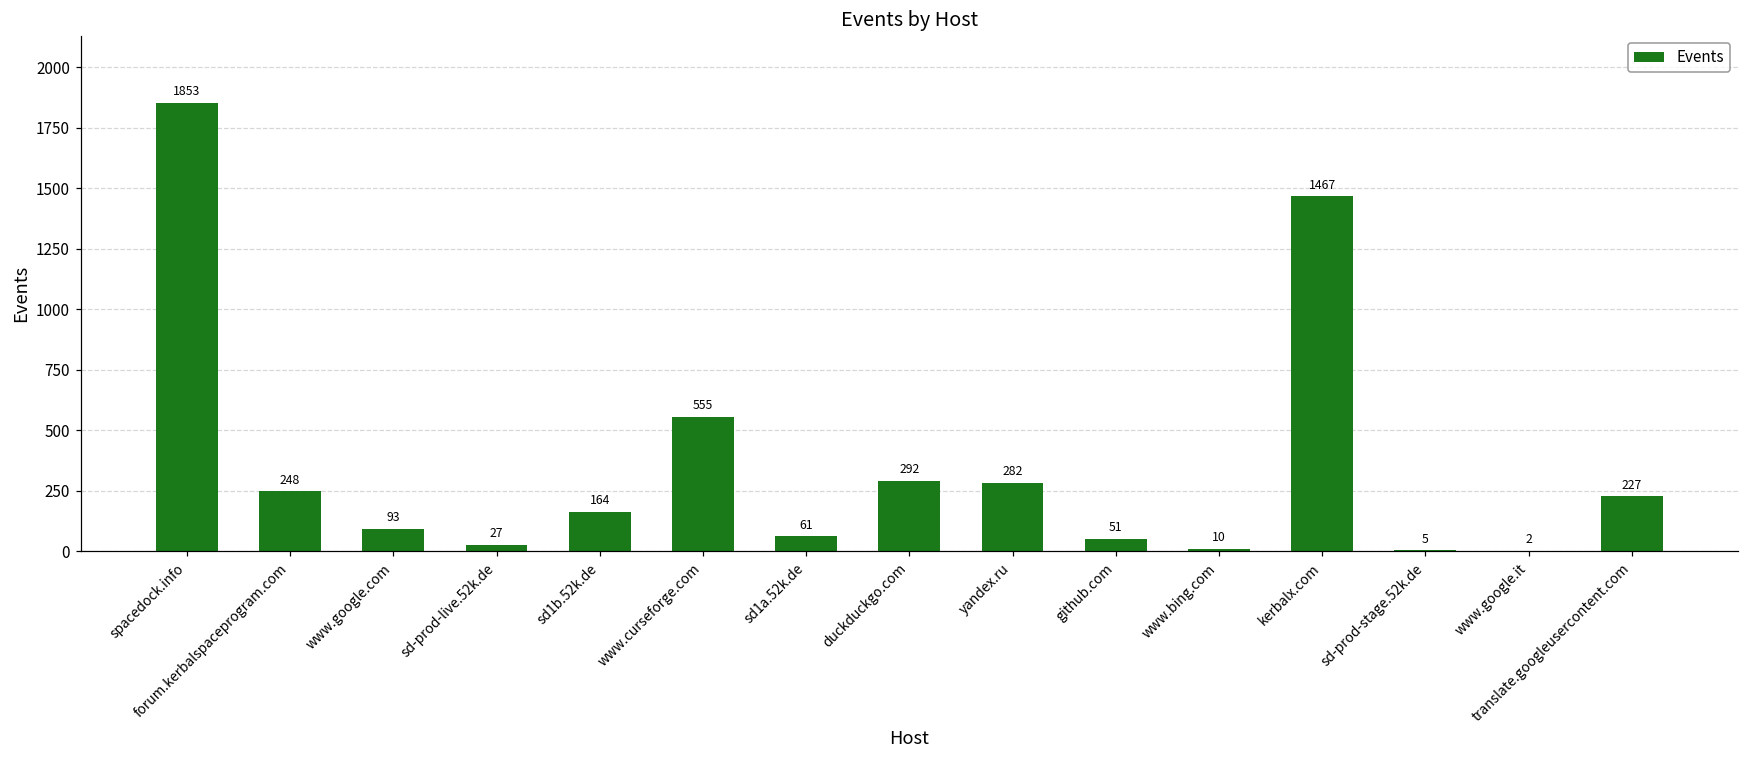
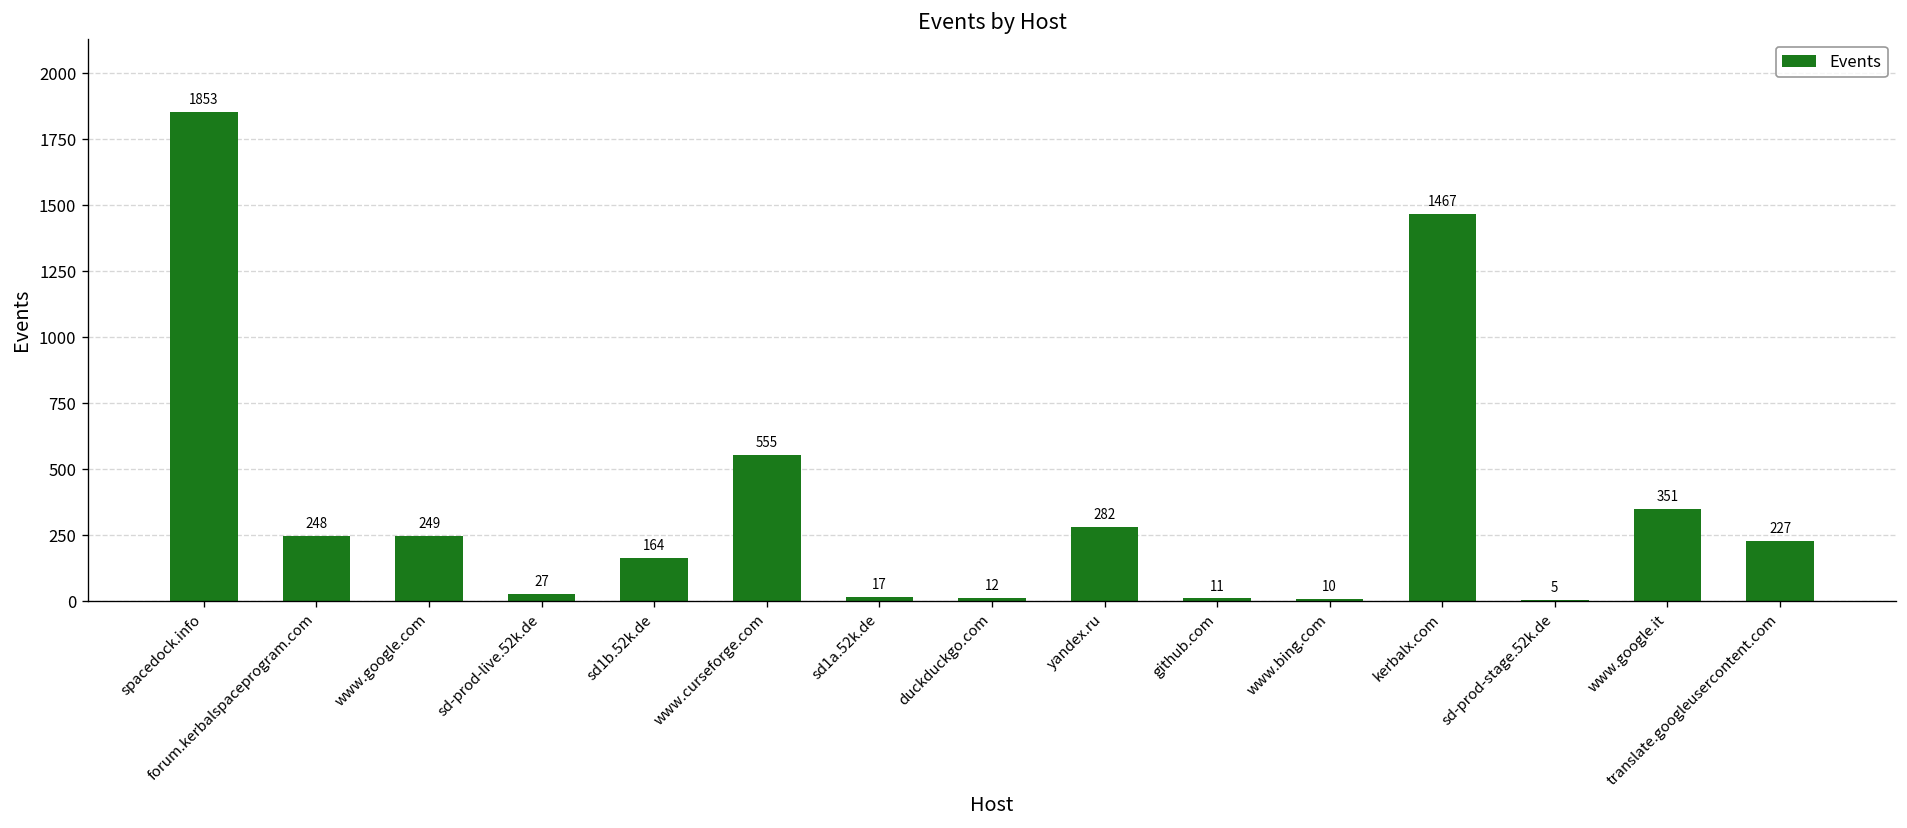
  {
    "spacedock.info": 1853,
    "forum.kerbalspaceprogram.com": 248,
-   "www.google.com": 93,
+   "www.google.com": 249,
    "sd-prod-live.52k.de": 27,
    "sd1b.52k.de": 164,
    "www.curseforge.com": 555,
-   "sd1a.52k.de": 61,
-   "duckduckgo.com": 292,
+   "sd1a.52k.de": 17,
+   "duckduckgo.com": 12,
    "yandex.ru": 282,
-   "github.com": 51,
+   "github.com": 11,
    "www.bing.com": 10,
    "kerbalx.com": 1467,
    "sd-prod-stage.52k.de": 5,
-   "www.google.it": 2,
+   "www.google.it": 351,
    "translate.googleusercontent.com": 227
  }
